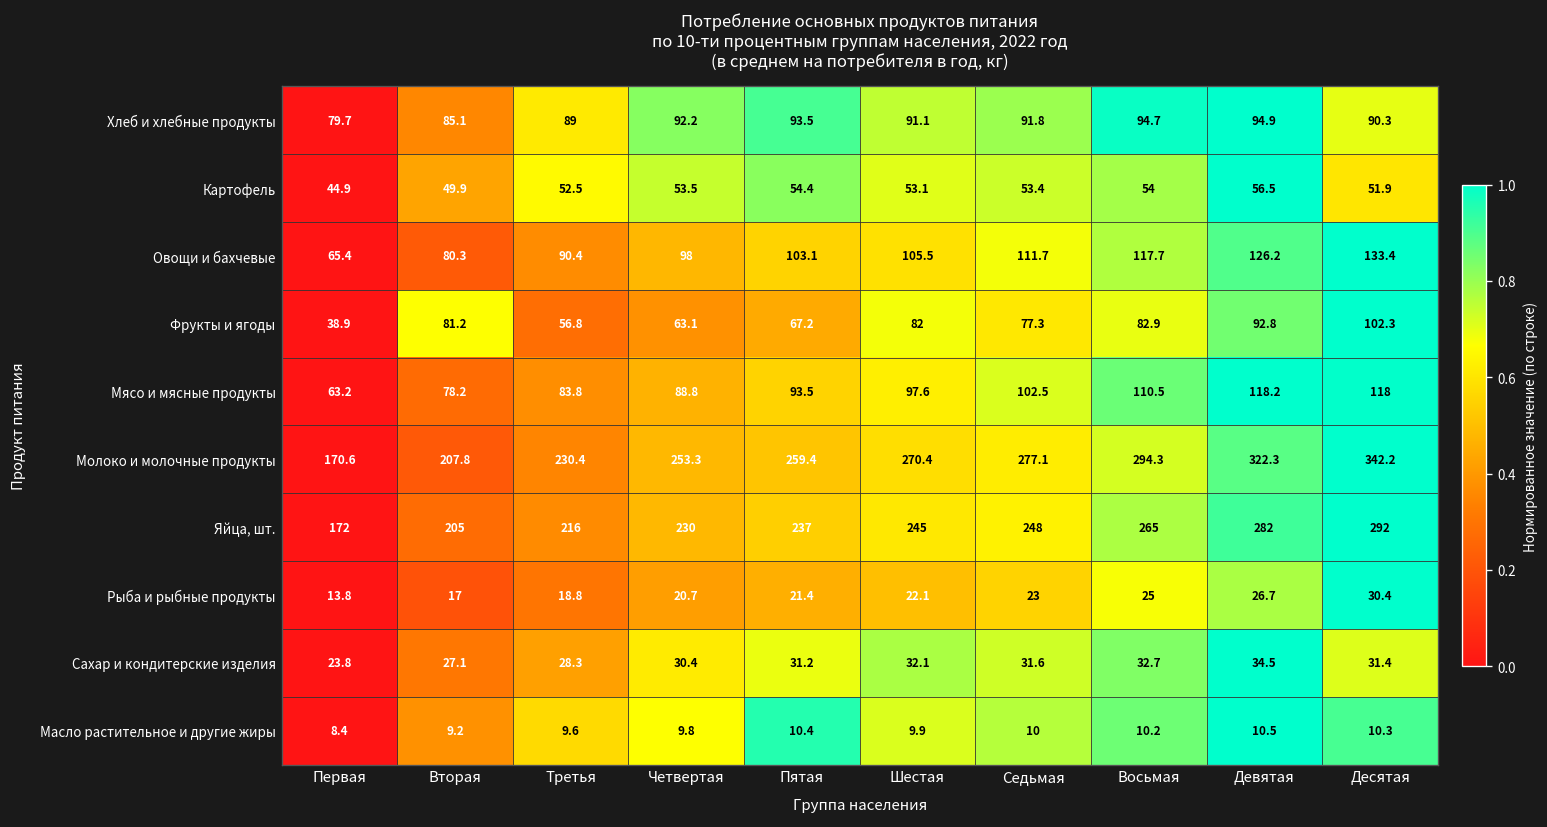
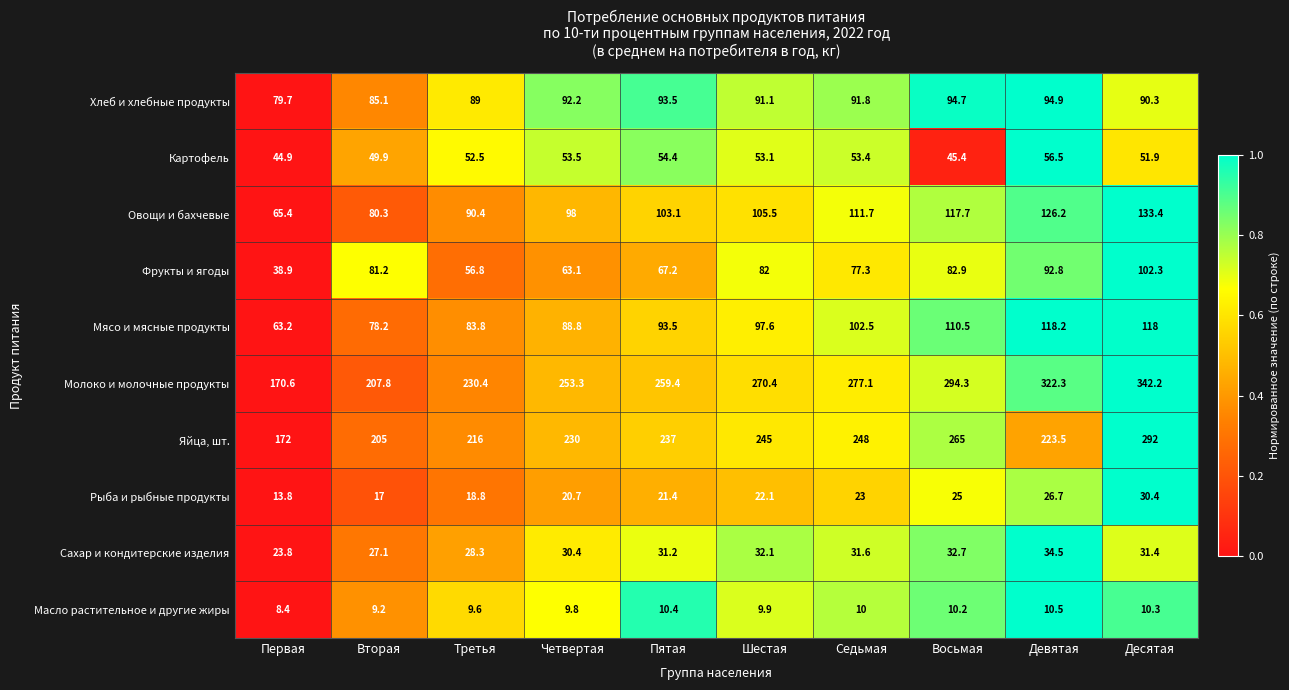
  {
    "Хлеб и хлебные продукты": {
      "Первая": 79.7,
      "Вторая": 85.1,
      "Третья": 89,
      "Четвертая": 92.2,
      "Пятая": 93.5,
      "Шестая": 91.1,
      "Седьмая": 91.8,
      "Восьмая": 94.7,
      "Девятая": 94.9,
      "Десятая": 90.3
    },
    "Картофель": {
      "Первая": 44.9,
      "Вторая": 49.9,
      "Третья": 52.5,
      "Четвертая": 53.5,
      "Пятая": 54.4,
      "Шестая": 53.1,
      "Седьмая": 53.4,
-     "Восьмая": 54,
+     "Восьмая": 45.4,
      "Девятая": 56.5,
      "Десятая": 51.9
    },
    "Овощи и бахчевые": {
      "Первая": 65.4,
      "Вторая": 80.3,
      "Третья": 90.4,
      "Четвертая": 98,
      "Пятая": 103.1,
      "Шестая": 105.5,
      "Седьмая": 111.7,
      "Восьмая": 117.7,
      "Девятая": 126.2,
      "Десятая": 133.4
    },
    "Фрукты и ягоды": {
      "Первая": 38.9,
      "Вторая": 81.2,
      "Третья": 56.8,
      "Четвертая": 63.1,
      "Пятая": 67.2,
      "Шестая": 82,
      "Седьмая": 77.3,
      "Восьмая": 82.9,
      "Девятая": 92.8,
      "Десятая": 102.3
    },
    "Мясо и мясные продукты": {
      "Первая": 63.2,
      "Вторая": 78.2,
      "Третья": 83.8,
      "Четвертая": 88.8,
      "Пятая": 93.5,
      "Шестая": 97.6,
      "Седьмая": 102.5,
      "Восьмая": 110.5,
      "Девятая": 118.2,
      "Десятая": 118
    },
    "Молоко и молочные продукты": {
      "Первая": 170.6,
      "Вторая": 207.8,
      "Третья": 230.4,
      "Четвертая": 253.3,
      "Пятая": 259.4,
      "Шестая": 270.4,
      "Седьмая": 277.1,
      "Восьмая": 294.3,
      "Девятая": 322.3,
      "Десятая": 342.2
    },
    "Яйца, шт.": {
      "Первая": 172,
      "Вторая": 205,
      "Третья": 216,
      "Четвертая": 230,
      "Пятая": 237,
      "Шестая": 245,
      "Седьмая": 248,
      "Восьмая": 265,
-     "Девятая": 282,
+     "Девятая": 223.5,
      "Десятая": 292
    },
    "Рыба и рыбные продукты": {
      "Первая": 13.8,
      "Вторая": 17,
      "Третья": 18.8,
      "Четвертая": 20.7,
      "Пятая": 21.4,
      "Шестая": 22.1,
      "Седьмая": 23,
      "Восьмая": 25,
      "Девятая": 26.7,
      "Десятая": 30.4
    },
    "Сахар и кондитерские изделия": {
      "Первая": 23.8,
      "Вторая": 27.1,
      "Третья": 28.3,
      "Четвертая": 30.4,
      "Пятая": 31.2,
      "Шестая": 32.1,
      "Седьмая": 31.6,
      "Восьмая": 32.7,
      "Девятая": 34.5,
      "Десятая": 31.4
    },
    "Масло растительное и другие жиры": {
      "Первая": 8.4,
      "Вторая": 9.2,
      "Третья": 9.6,
      "Четвертая": 9.8,
      "Пятая": 10.4,
      "Шестая": 9.9,
      "Седьмая": 10,
      "Восьмая": 10.2,
      "Девятая": 10.5,
      "Десятая": 10.3
    }
  }
